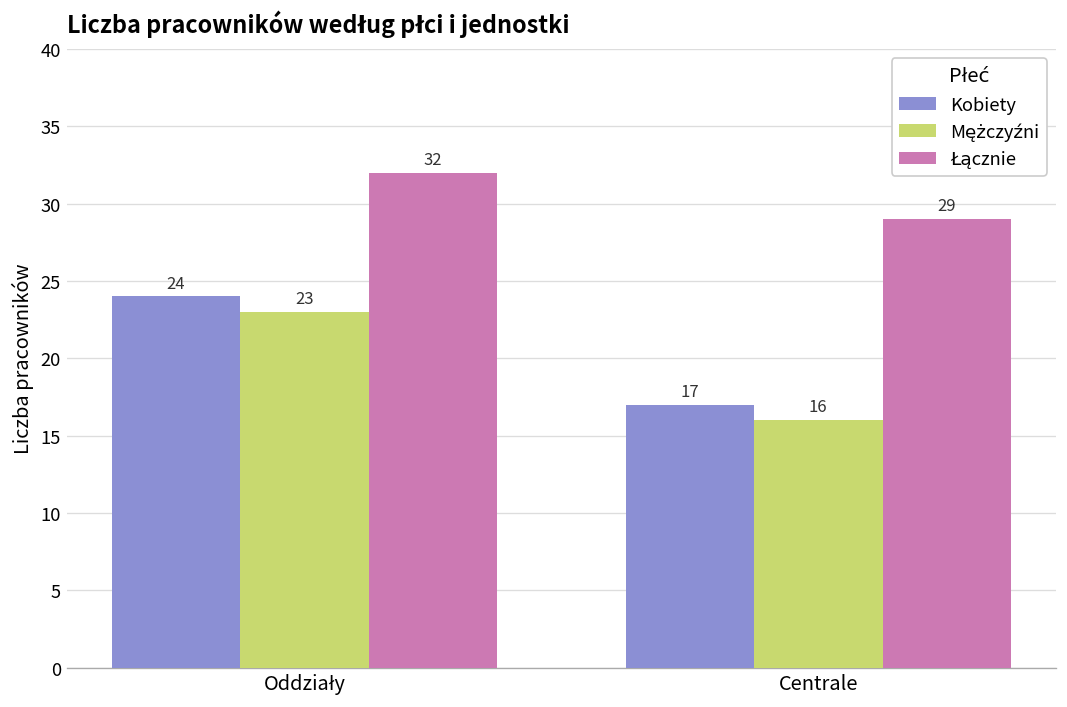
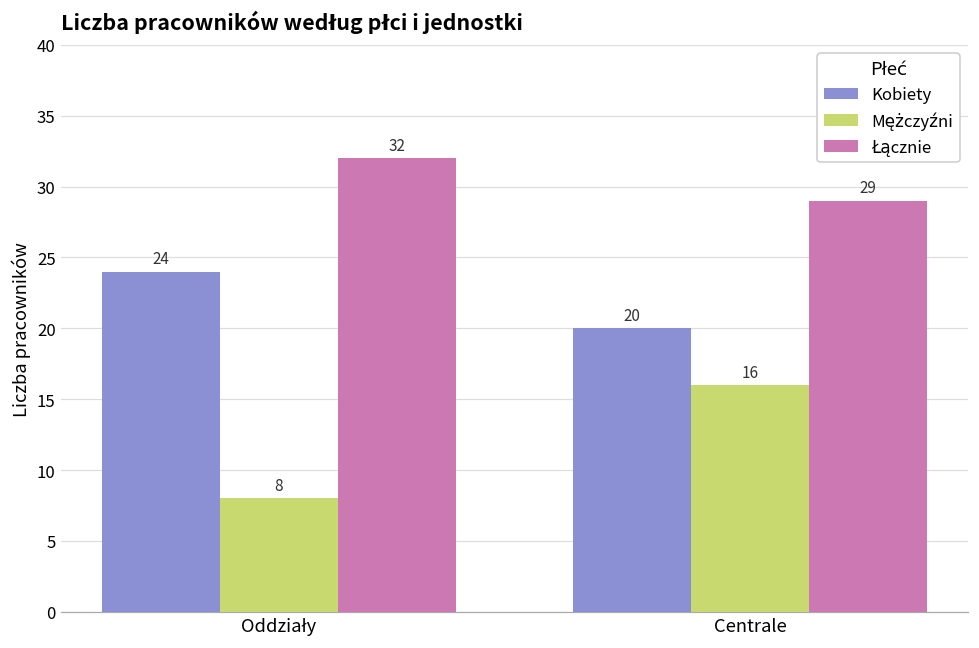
  {
    "Kobiety": {
      "Oddziały": 24,
-     "Centrale": 17
+     "Centrale": 20
    },
    "Mężczyźni": {
-     "Oddziały": 23,
+     "Oddziały": 8,
      "Centrale": 16
    },
    "Łącznie": {
      "Oddziały": 32,
      "Centrale": 29
    }
  }
